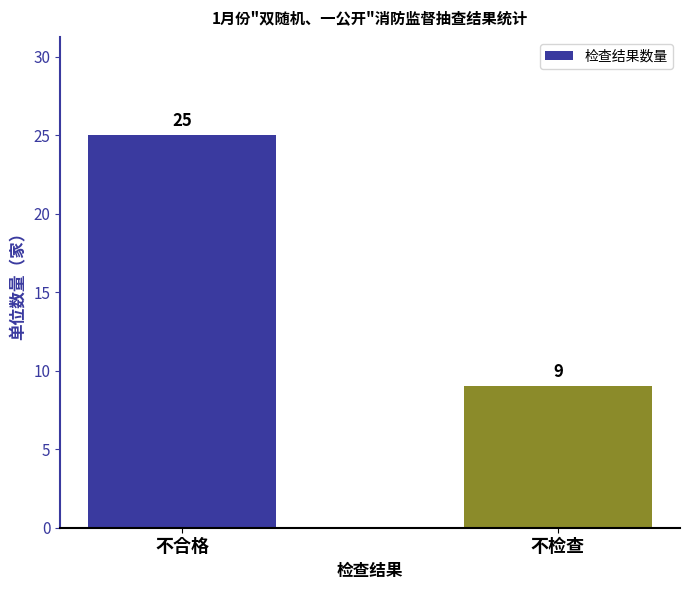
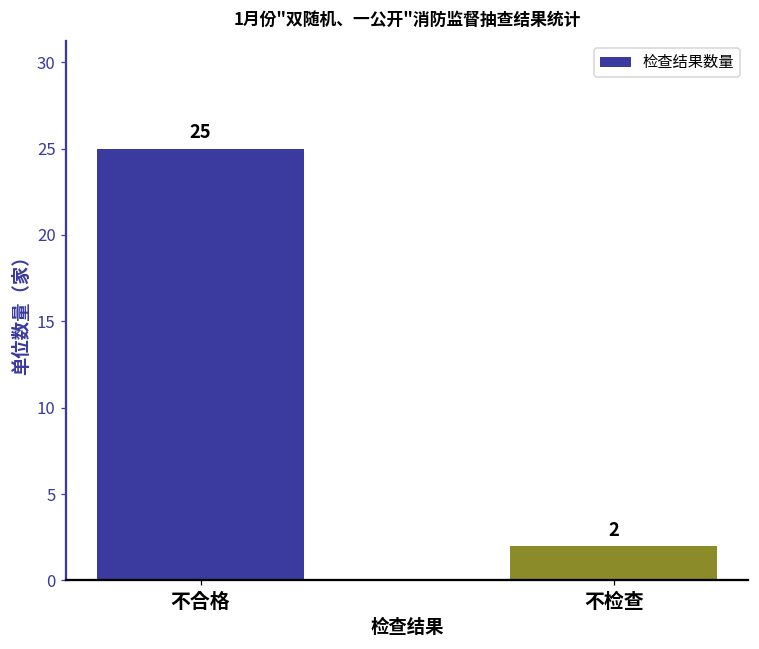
  {
    "不合格": 25,
-   "不检查": 9
+   "不检查": 2
  }
